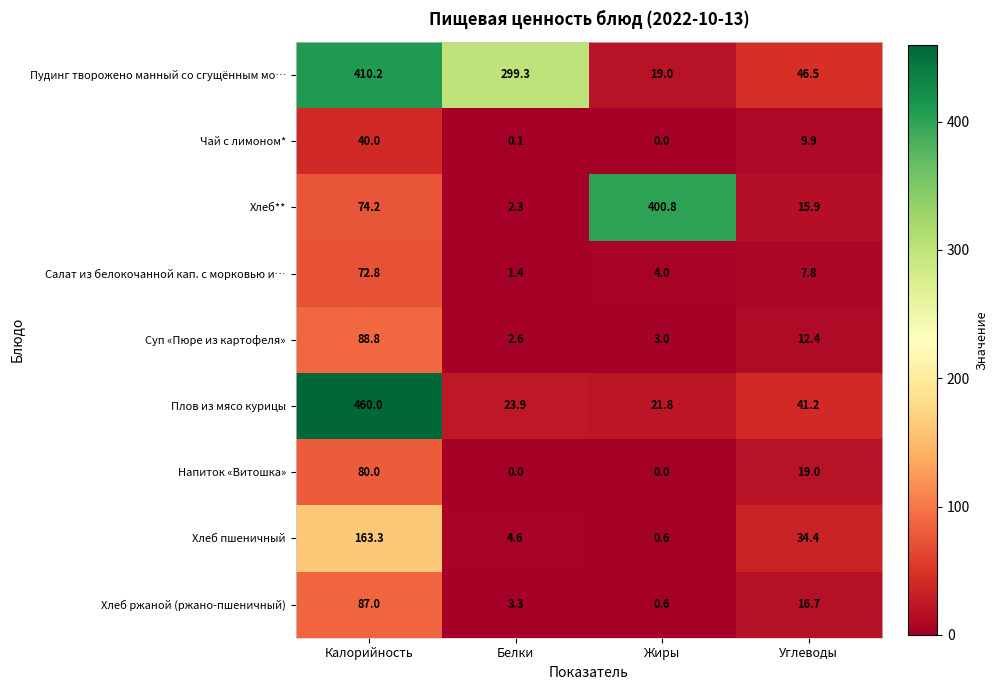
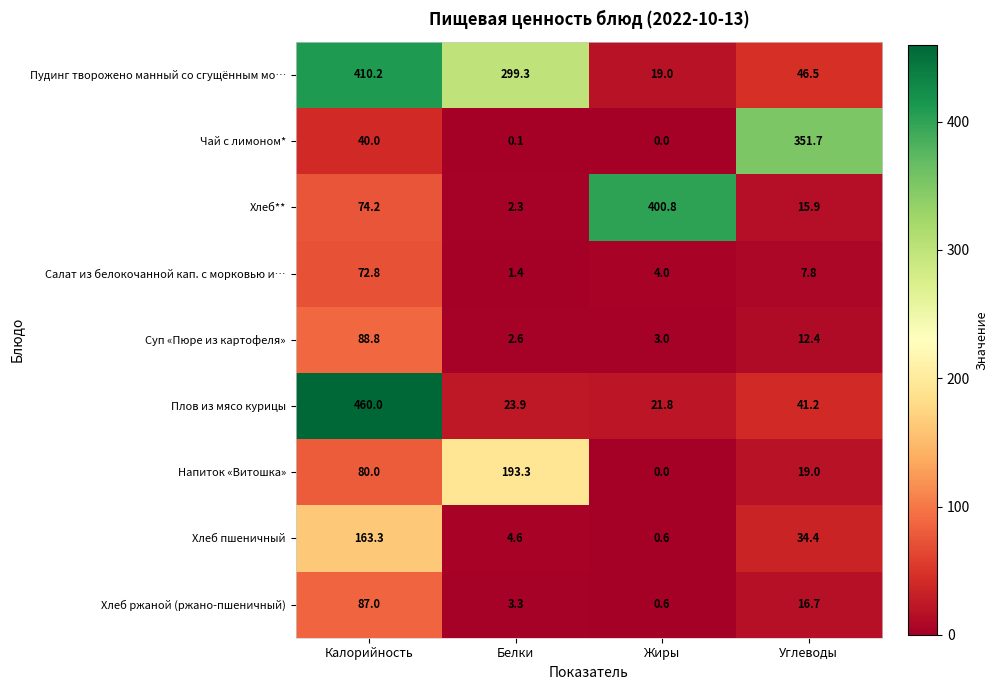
  {
    "Пудинг творожено манный со сгущённым мо…": {
      "Калорийность": 410.2,
      "Белки": 299.3,
      "Жиры": 19.0,
      "Углеводы": 46.5
    },
    "Чай с лимоном*": {
      "Калорийность": 40.0,
      "Белки": 0.1,
      "Жиры": 0.0,
-     "Углеводы": 9.9
+     "Углеводы": 351.7
    },
    "Хлеб**": {
      "Калорийность": 74.2,
      "Белки": 2.3,
      "Жиры": 400.8,
      "Углеводы": 15.9
    },
    "Салат из белокочанной кап. с морковью и…": {
      "Калорийность": 72.8,
      "Белки": 1.4,
      "Жиры": 4.0,
      "Углеводы": 7.8
    },
    "Суп «Пюре из картофеля»": {
      "Калорийность": 88.8,
      "Белки": 2.6,
      "Жиры": 3.0,
      "Углеводы": 12.4
    },
    "Плов из мясо курицы": {
      "Калорийность": 460.0,
      "Белки": 23.9,
      "Жиры": 21.8,
      "Углеводы": 41.2
    },
    "Напиток «Витошка»": {
      "Калорийность": 80.0,
-     "Белки": 0.0,
+     "Белки": 193.3,
      "Жиры": 0.0,
      "Углеводы": 19.0
    },
    "Хлеб пшеничный": {
      "Калорийность": 163.3,
      "Белки": 4.6,
      "Жиры": 0.6,
      "Углеводы": 34.4
    },
    "Хлеб ржаной (ржано-пшеничный)": {
      "Калорийность": 87.0,
      "Белки": 3.3,
      "Жиры": 0.6,
      "Углеводы": 16.7
    }
  }
